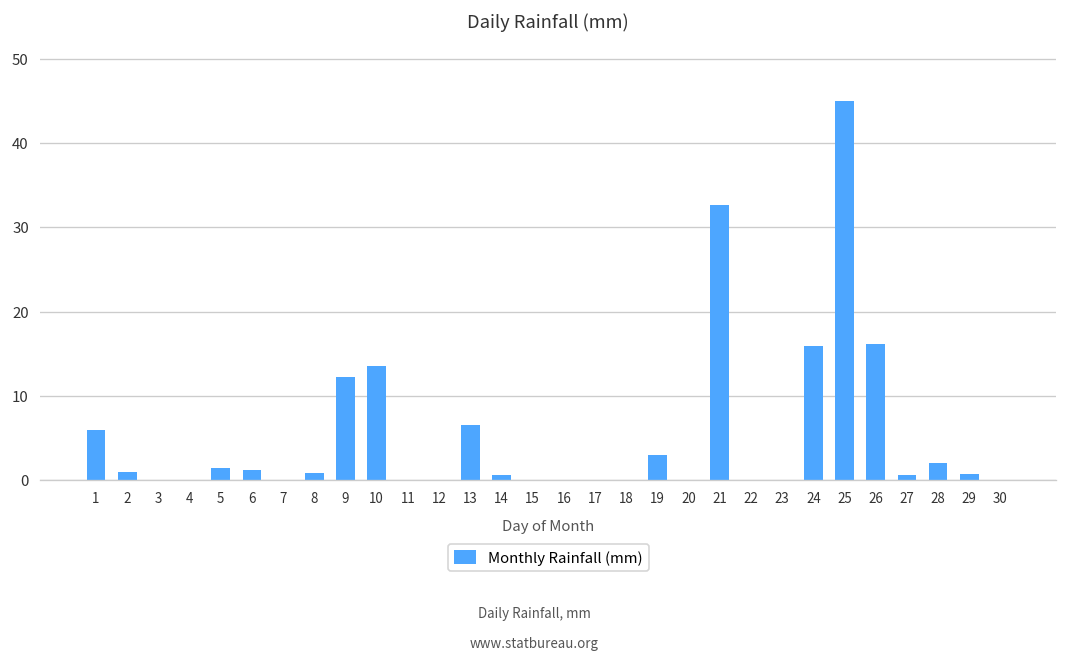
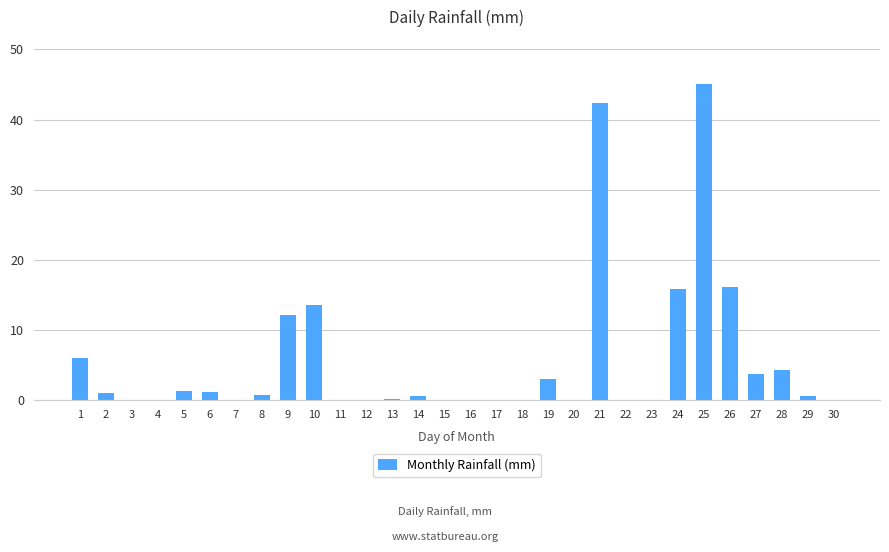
  {
    "1": 6,
    "2": 1,
    "3": 0,
    "4": 0,
    "5": 1,
    "6": 1,
    "7": 0,
    "8": 1,
    "9": 12,
    "10": 14,
    "11": 0,
    "12": 0,
-   "13": 7,
+   "13": 0,
    "14": 1,
    "15": 0,
    "16": 0,
    "17": 0,
    "18": 0,
    "19": 3,
    "20": 0,
-   "21": 33,
+   "21": 42,
    "22": 0,
    "23": 0,
    "24": 16,
    "25": 45,
    "26": 16,
-   "27": 1,
-   "28": 2,
+   "27": 4,
+   "28": 4,
    "29": 1,
    "30": 0
  }
